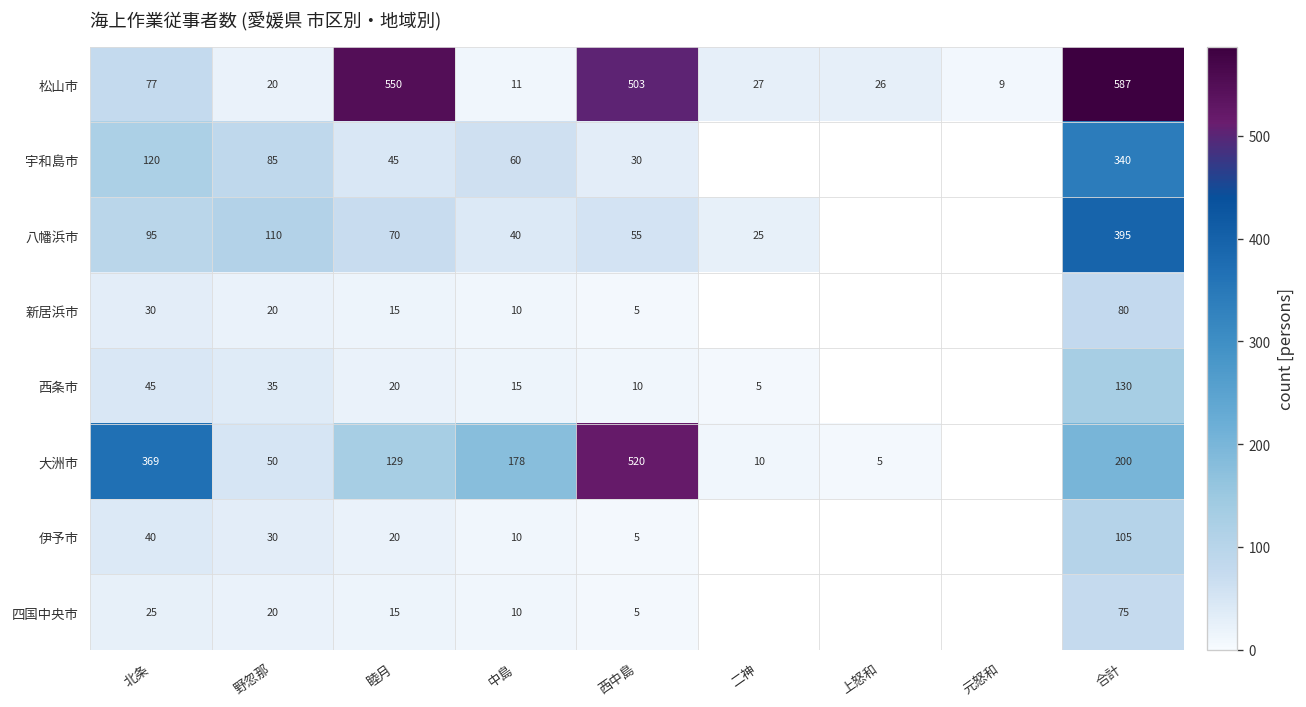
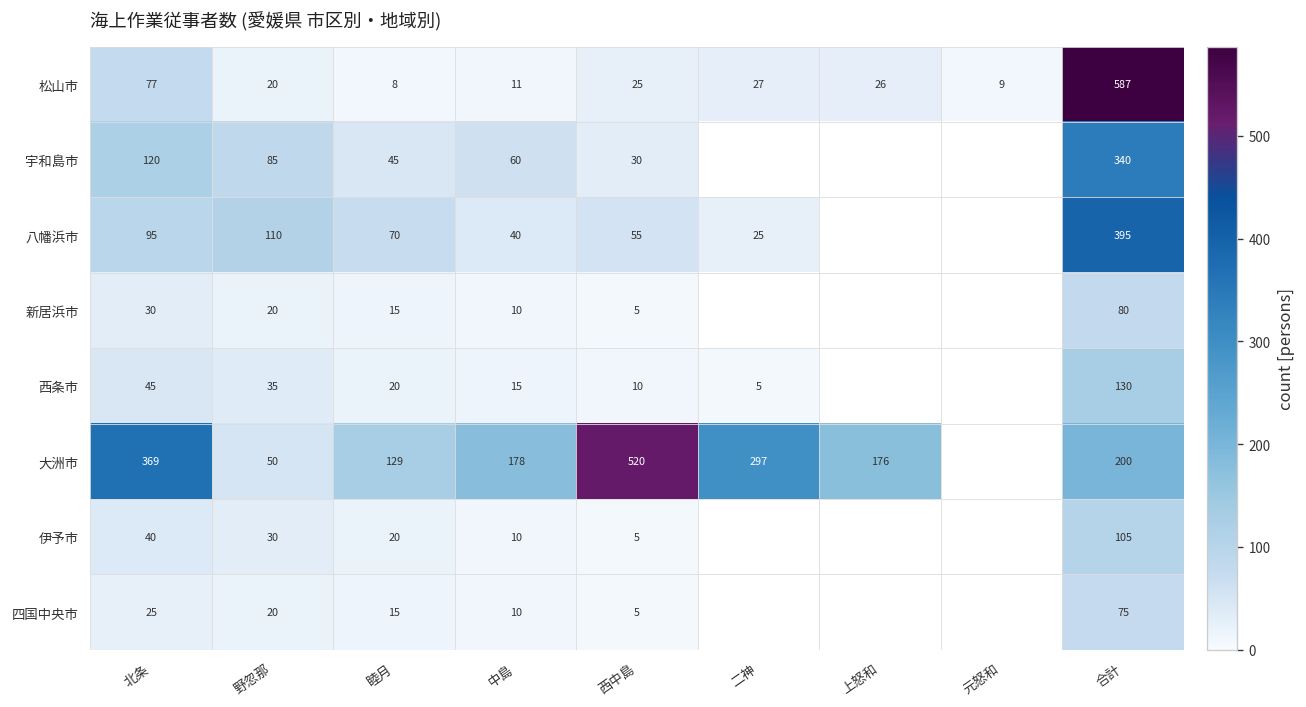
  {
    "松山市": {
      "北条": 77,
      "野忽那": 20,
-     "睦月": 550,
+     "睦月": 8,
      "中島": 11,
-     "西中島": 503,
+     "西中島": 25,
      "二神": 27,
      "上怒和": 26,
      "元怒和": 9,
      "合計": 587
    },
    "宇和島市": {
      "北条": 120,
      "野忽那": 85,
      "睦月": 45,
      "中島": 60,
      "西中島": 30,
      "合計": 340
    },
    "八幡浜市": {
      "北条": 95,
      "野忽那": 110,
      "睦月": 70,
      "中島": 40,
      "西中島": 55,
      "二神": 25,
      "合計": 395
    },
    "新居浜市": {
      "北条": 30,
      "野忽那": 20,
      "睦月": 15,
      "中島": 10,
      "西中島": 5,
      "合計": 80
    },
    "西条市": {
      "北条": 45,
      "野忽那": 35,
      "睦月": 20,
      "中島": 15,
      "西中島": 10,
      "二神": 5,
      "合計": 130
    },
    "大洲市": {
      "北条": 369,
      "野忽那": 50,
      "睦月": 129,
      "中島": 178,
      "西中島": 520,
-     "二神": 10,
-     "上怒和": 5,
+     "二神": 297,
+     "上怒和": 176,
      "合計": 200
    },
    "伊予市": {
      "北条": 40,
      "野忽那": 30,
      "睦月": 20,
      "中島": 10,
      "西中島": 5,
      "合計": 105
    },
    "四国中央市": {
      "北条": 25,
      "野忽那": 20,
      "睦月": 15,
      "中島": 10,
      "西中島": 5,
      "合計": 75
    }
  }
